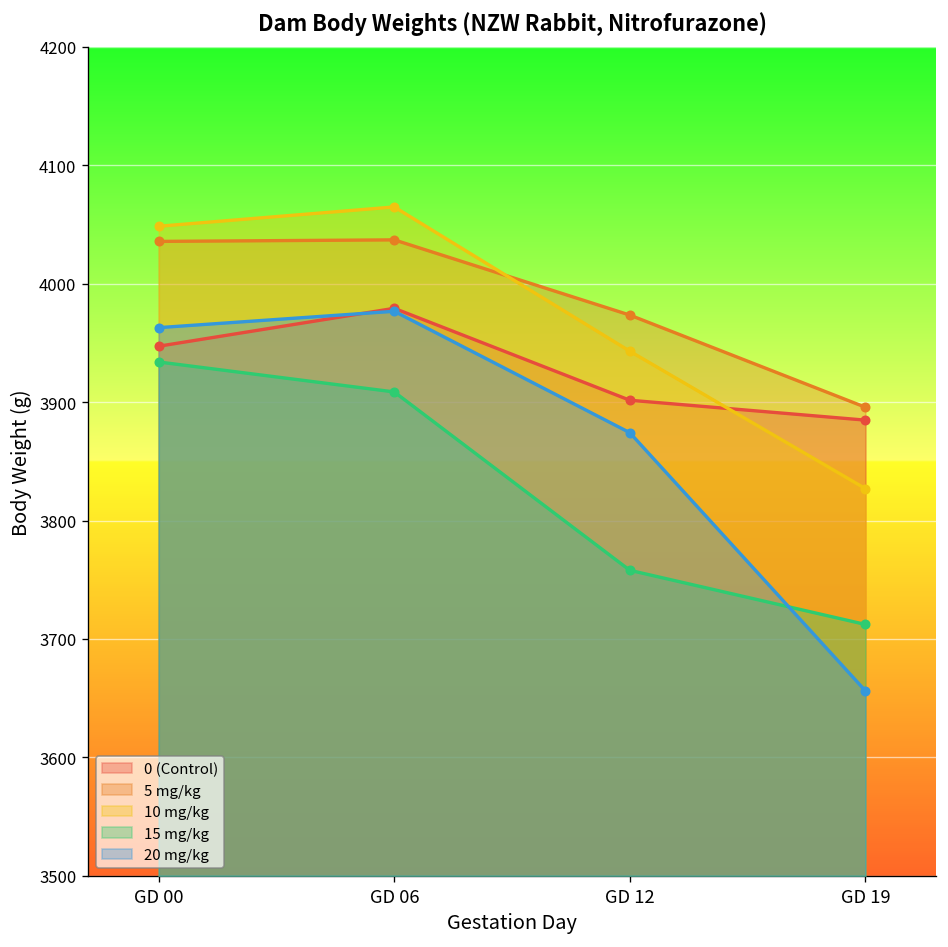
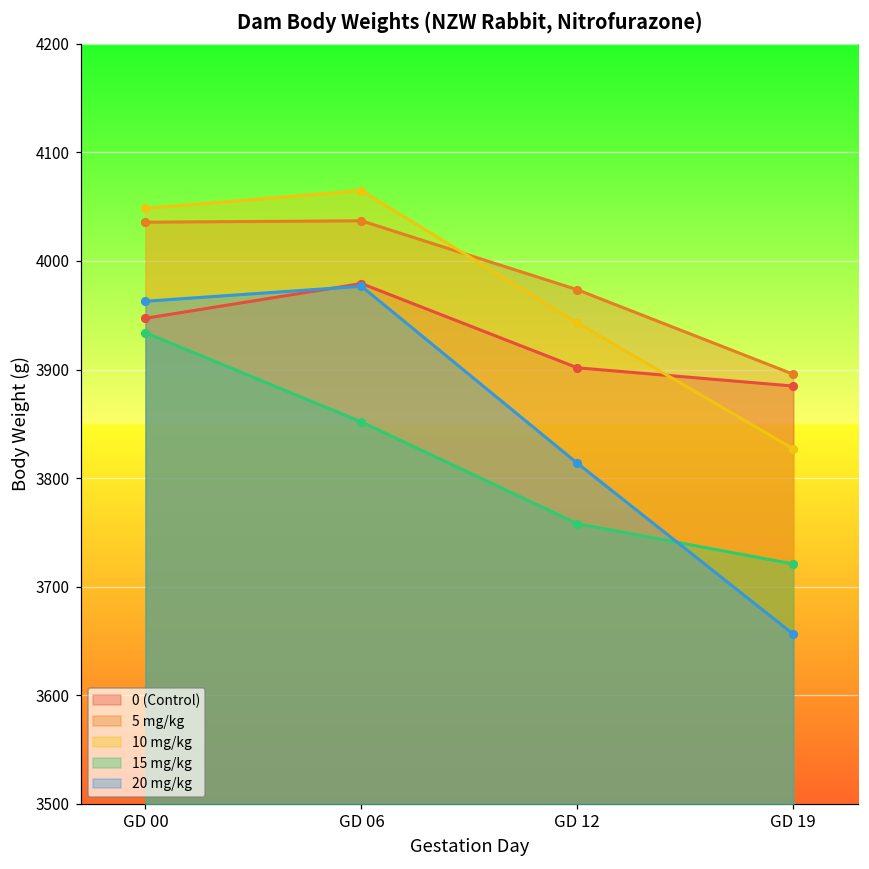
  {
    "15 mg/kg": {
      "GD 00": 3930,
-     "GD 06": 3910,
+     "GD 06": 3850,
      "GD 12": 3760,
-     "GD 19": 3710
+     "GD 19": 3720
    },
    "20 mg/kg": {
      "GD 00": 3960,
-     "GD 12": 3870,
+     "GD 12": 3810,
      "GD 19": 3660
    }
  }
